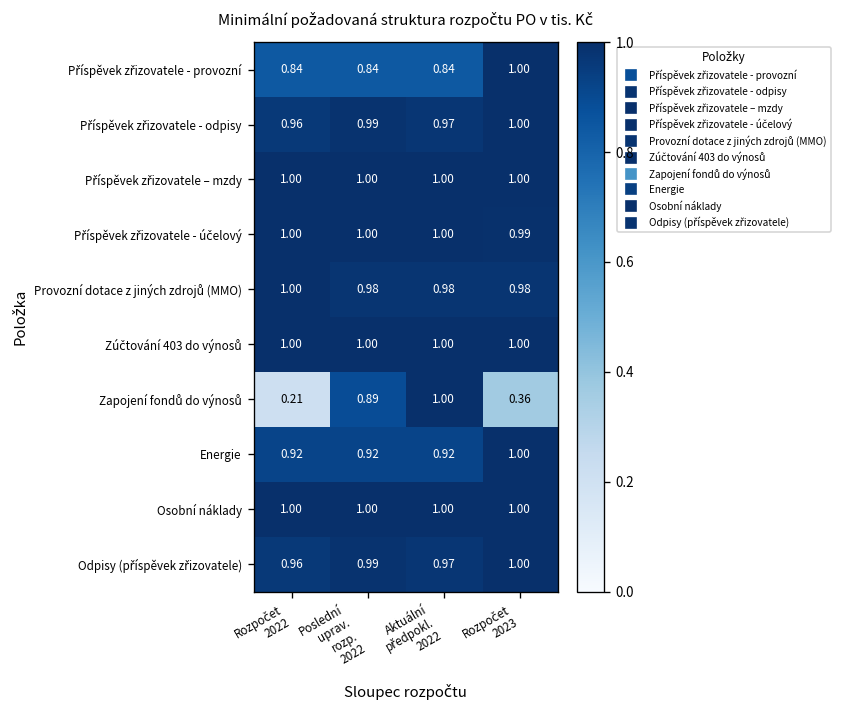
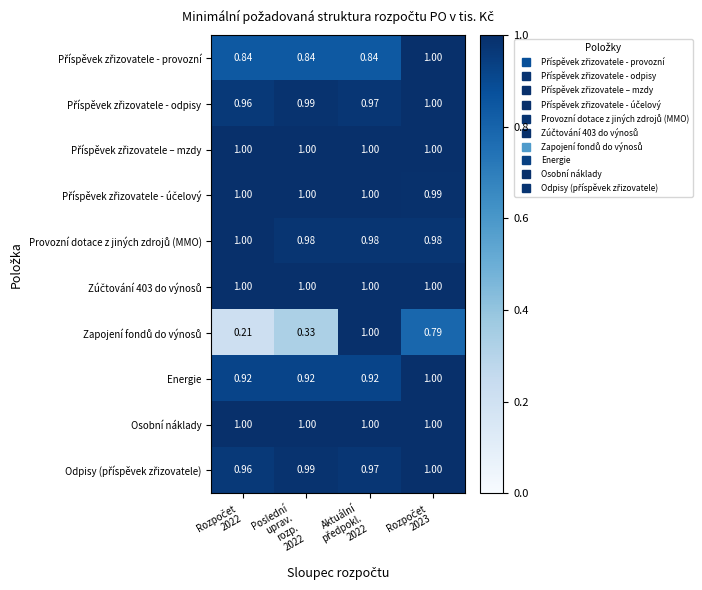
  {
    "Příspěvek zřizovatele - provozní": {
      "Rozpočet 2022": 0.84,
      "Poslední uprav. rozp. 2022": 0.84,
      "Aktuální předpokl. 2022": 0.84,
      "Rozpočet 2023": 1.00
    },
    "Příspěvek zřizovatele - odpisy": {
      "Rozpočet 2022": 0.96,
      "Poslední uprav. rozp. 2022": 0.99,
      "Aktuální předpokl. 2022": 0.97,
      "Rozpočet 2023": 1.00
    },
    "Příspěvek zřizovatele – mzdy": {
      "Rozpočet 2022": 1.00,
      "Poslední uprav. rozp. 2022": 1.00,
      "Aktuální předpokl. 2022": 1.00,
      "Rozpočet 2023": 1.00
    },
    "Příspěvek zřizovatele - účelový": {
      "Rozpočet 2022": 1.00,
      "Poslední uprav. rozp. 2022": 1.00,
      "Aktuální předpokl. 2022": 1.00,
      "Rozpočet 2023": 0.99
    },
    "Provozní dotace z jiných zdrojů (MMO)": {
      "Rozpočet 2022": 1.00,
      "Poslední uprav. rozp. 2022": 0.98,
      "Aktuální předpokl. 2022": 0.98,
      "Rozpočet 2023": 0.98
    },
    "Zúčtování 403 do výnosů": {
      "Rozpočet 2022": 1.00,
      "Poslední uprav. rozp. 2022": 1.00,
      "Aktuální předpokl. 2022": 1.00,
      "Rozpočet 2023": 1.00
    },
    "Zapojení fondů do výnosů": {
      "Rozpočet 2022": 0.21,
-     "Poslední uprav. rozp. 2022": 0.89,
+     "Poslední uprav. rozp. 2022": 0.33,
      "Aktuální předpokl. 2022": 1.00,
-     "Rozpočet 2023": 0.36
+     "Rozpočet 2023": 0.79
    },
    "Energie": {
      "Rozpočet 2022": 0.92,
      "Poslední uprav. rozp. 2022": 0.92,
      "Aktuální předpokl. 2022": 0.92,
      "Rozpočet 2023": 1.00
    },
    "Osobní náklady": {
      "Rozpočet 2022": 1.00,
      "Poslední uprav. rozp. 2022": 1.00,
      "Aktuální předpokl. 2022": 1.00,
      "Rozpočet 2023": 1.00
    },
    "Odpisy (příspěvek zřizovatele)": {
      "Rozpočet 2022": 0.96,
      "Poslední uprav. rozp. 2022": 0.99,
      "Aktuální předpokl. 2022": 0.97,
      "Rozpočet 2023": 1.00
    }
  }
